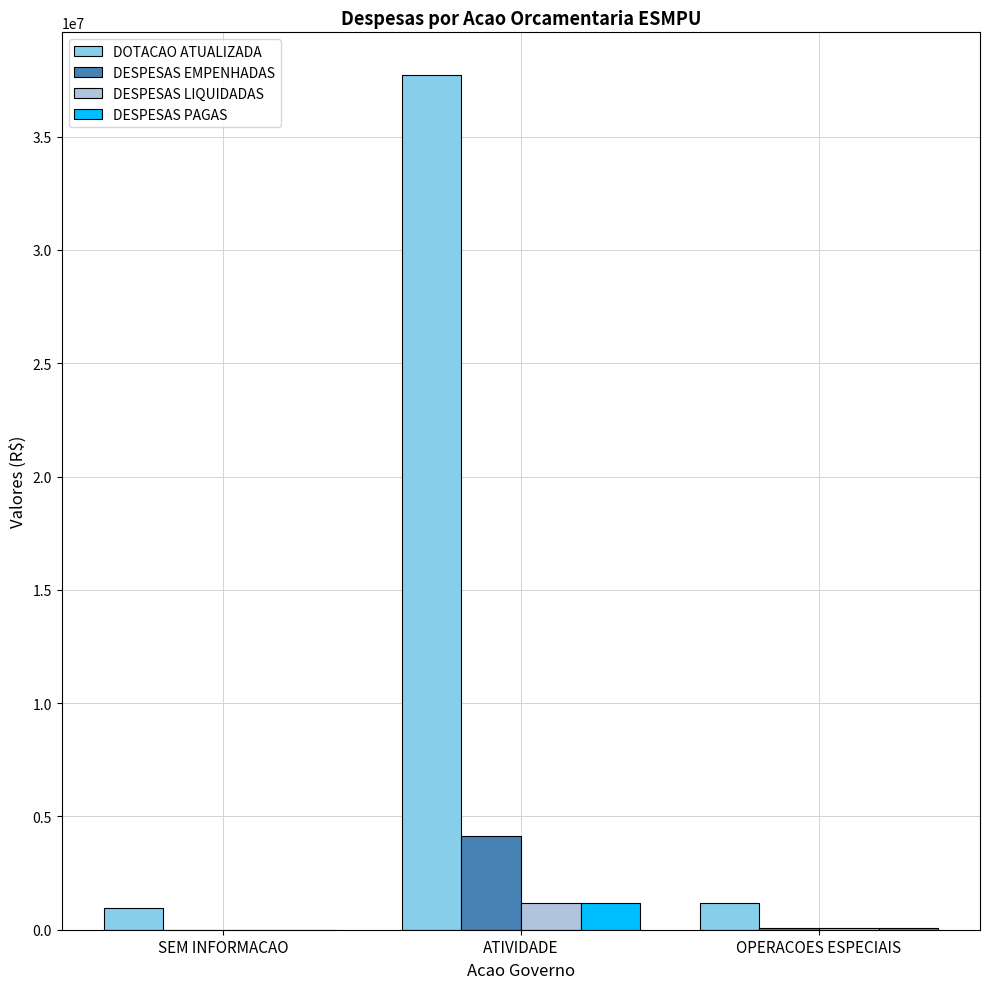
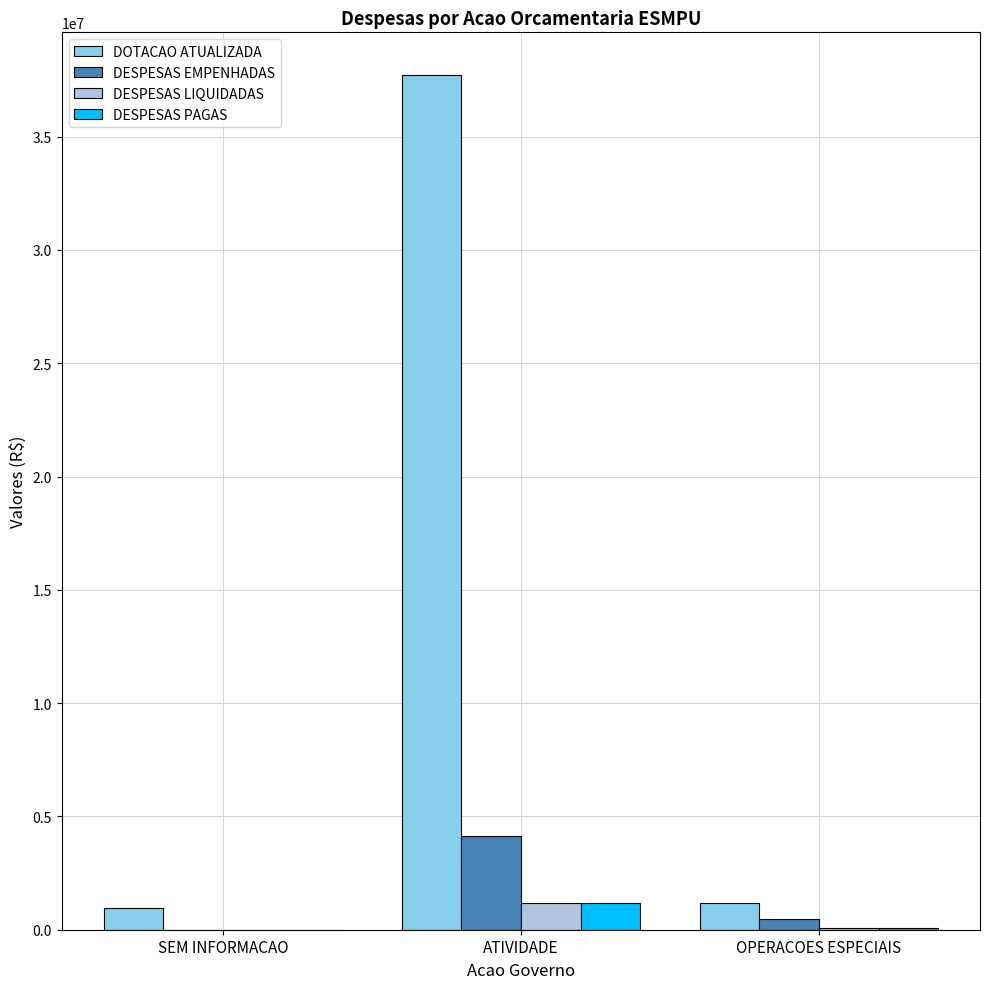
  {
    "DESPESAS EMPENHADAS": {
      "ATIVIDADE": 4200000,
-     "OPERACOES ESPECIAIS": 100000
+     "OPERACOES ESPECIAIS": 500000
    },
    "DESPESAS PAGAS": {
      "ATIVIDADE": 1200000
    }
  }
